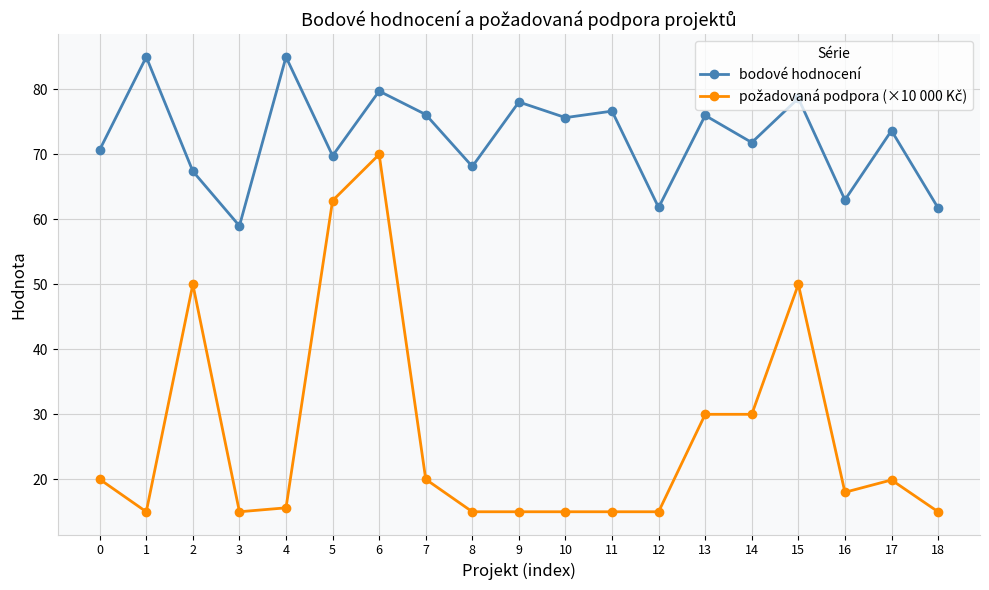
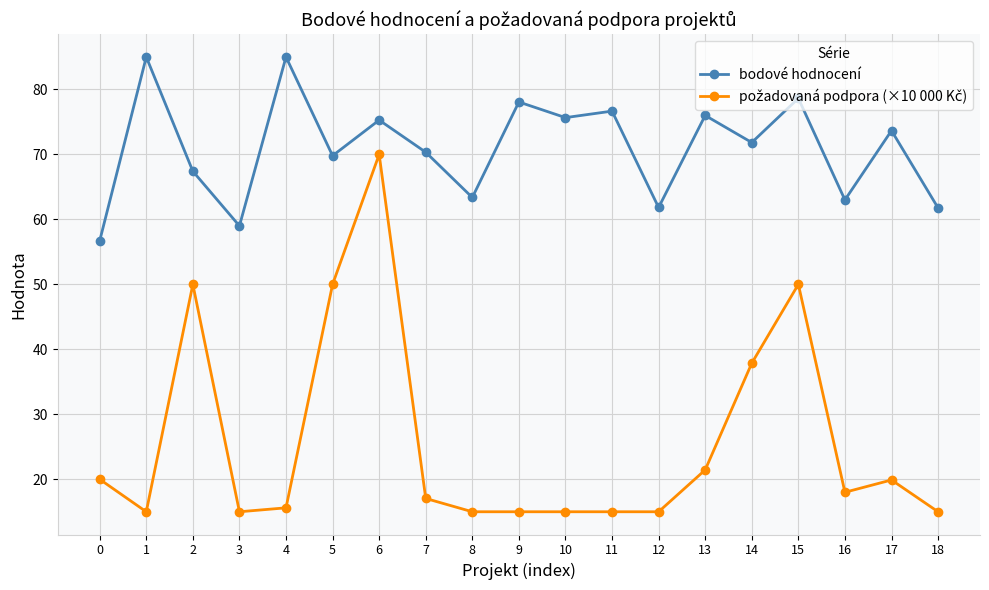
  {
    "bodové hodnocení": {
-     "0": 71,
+     "0": 57,
      "1": 85,
      "2": 67,
      "3": 59,
      "4": 85,
      "5": 70,
-     "6": 80,
-     "7": 76,
-     "8": 68,
+     "6": 75,
+     "7": 70,
+     "8": 63,
      "9": 78,
      "10": 76,
      "11": 77,
      "12": 62,
      "13": 76,
      "14": 72,
      "16": 63,
      "17": 74,
      "18": 62
    },
    "požadovaná podpora (×10 000 Kč)": {
      "0": 20,
      "1": 15,
      "2": 50,
      "3": 15,
      "4": 16,
-     "5": 63,
+     "5": 50,
      "6": 70,
-     "7": 20,
+     "7": 17,
      "8": 15,
      "9": 15,
      "10": 15,
      "11": 15,
      "12": 15,
-     "13": 30,
-     "14": 30,
+     "13": 21,
+     "14": 38,
      "15": 50,
      "16": 18,
      "17": 20,
      "18": 15
    }
  }
